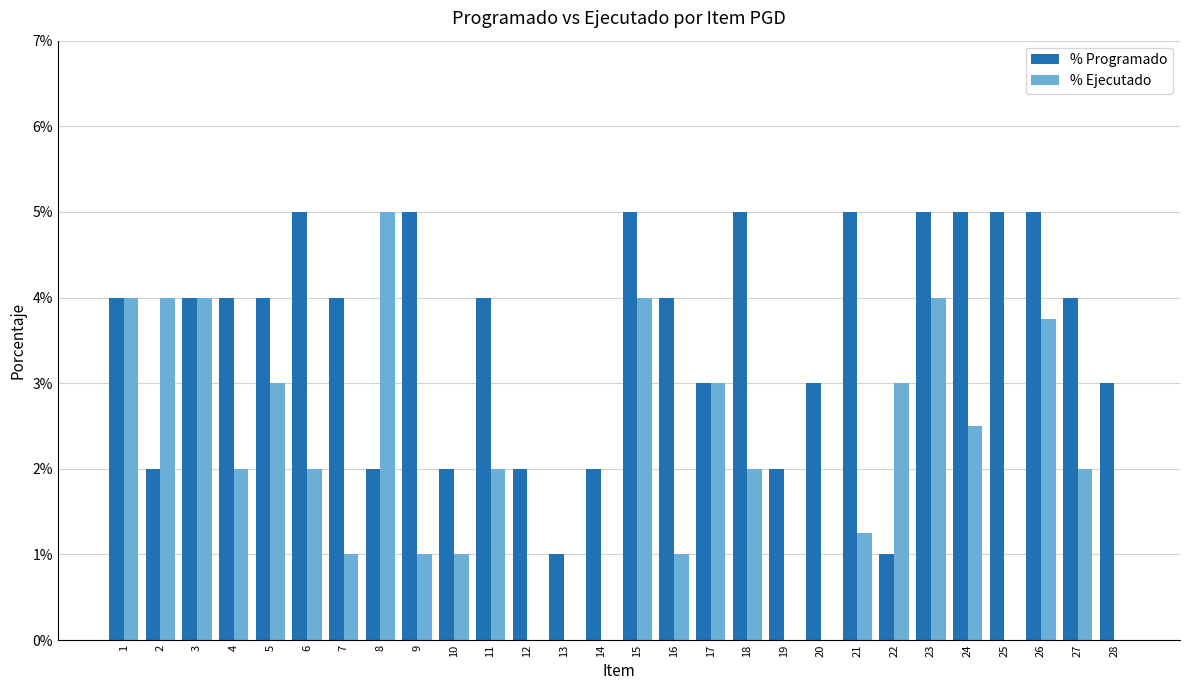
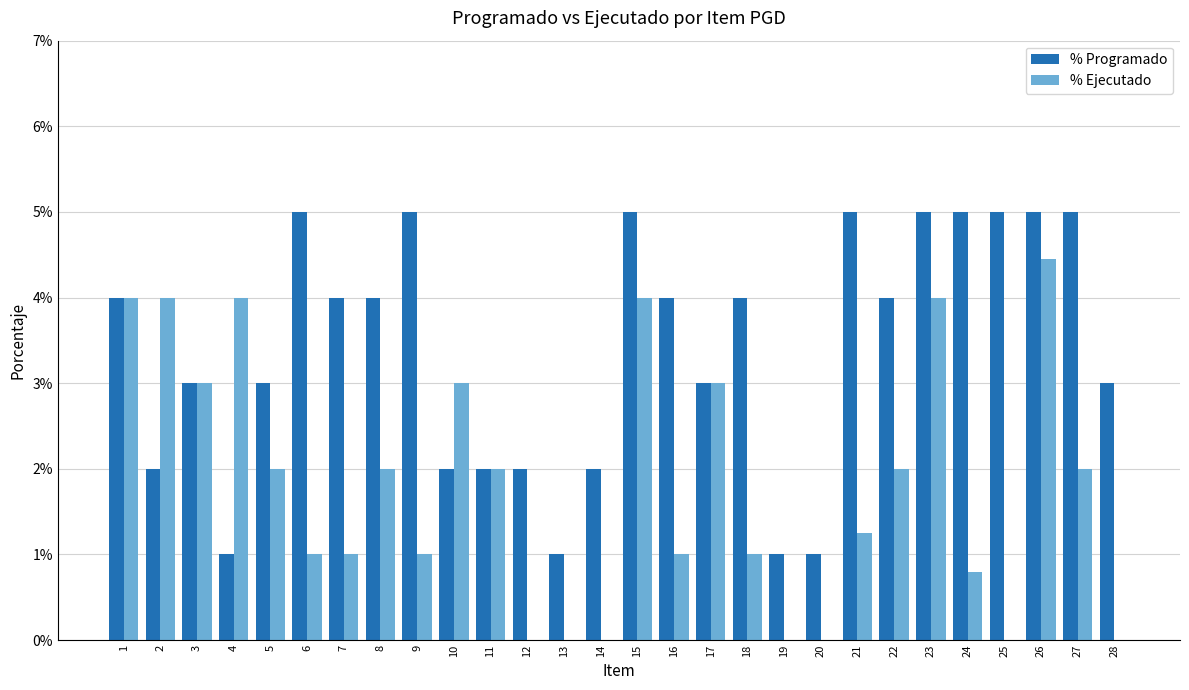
  {
    "% Programado": {
      "1": "4.0%",
      "2": "2.0%",
-     "3": "4.0%",
-     "4": "4.0%",
-     "5": "4.0%",
+     "3": "3.0%",
+     "4": "1.0%",
+     "5": "3.0%",
      "6": "5.0%",
      "7": "4.0%",
-     "8": "2.0%",
+     "8": "4.0%",
      "9": "5.0%",
      "10": "2.0%",
-     "11": "4.0%",
+     "11": "2.0%",
      "12": "2.0%",
      "13": "1.0%",
      "14": "2.0%",
      "15": "5.0%",
      "16": "4.0%",
      "17": "3.0%",
-     "18": "5.0%",
-     "19": "2.0%",
-     "20": "3.0%",
+     "18": "4.0%",
+     "19": "1.0%",
+     "20": "1.0%",
      "21": "5.0%",
-     "22": "1.0%",
+     "22": "4.0%",
      "23": "5.0%",
      "24": "5.0%",
      "25": "5.0%",
      "26": "5.0%",
-     "27": "4.0%",
+     "27": "5.0%",
      "28": "3.0%"
    },
    "% Ejecutado": {
      "1": "4.0%",
      "2": "4.0%",
-     "3": "4.0%",
-     "4": "2.0%",
-     "5": "3.0%",
-     "6": "2.0%",
+     "3": "3.0%",
+     "4": "4.0%",
+     "5": "2.0%",
+     "6": "1.0%",
      "7": "1.0%",
-     "8": "5.0%",
+     "8": "2.0%",
      "9": "1.0%",
-     "10": "1.0%",
+     "10": "3.0%",
      "11": "2.0%",
      "12": "0.0%",
      "13": "0.0%",
      "14": "0.0%",
      "15": "4.0%",
      "16": "1.0%",
      "17": "3.0%",
-     "18": "2.0%",
+     "18": "1.0%",
      "19": "0.0%",
      "20": "0.0%",
      "21": "1.3%",
-     "22": "3.0%",
+     "22": "2.0%",
      "23": "4.0%",
-     "24": "2.5%",
+     "24": "0.8%",
      "25": "0.0%",
-     "26": "3.8%",
+     "26": "4.5%",
      "27": "2.0%",
      "28": "0.0%"
    }
  }
